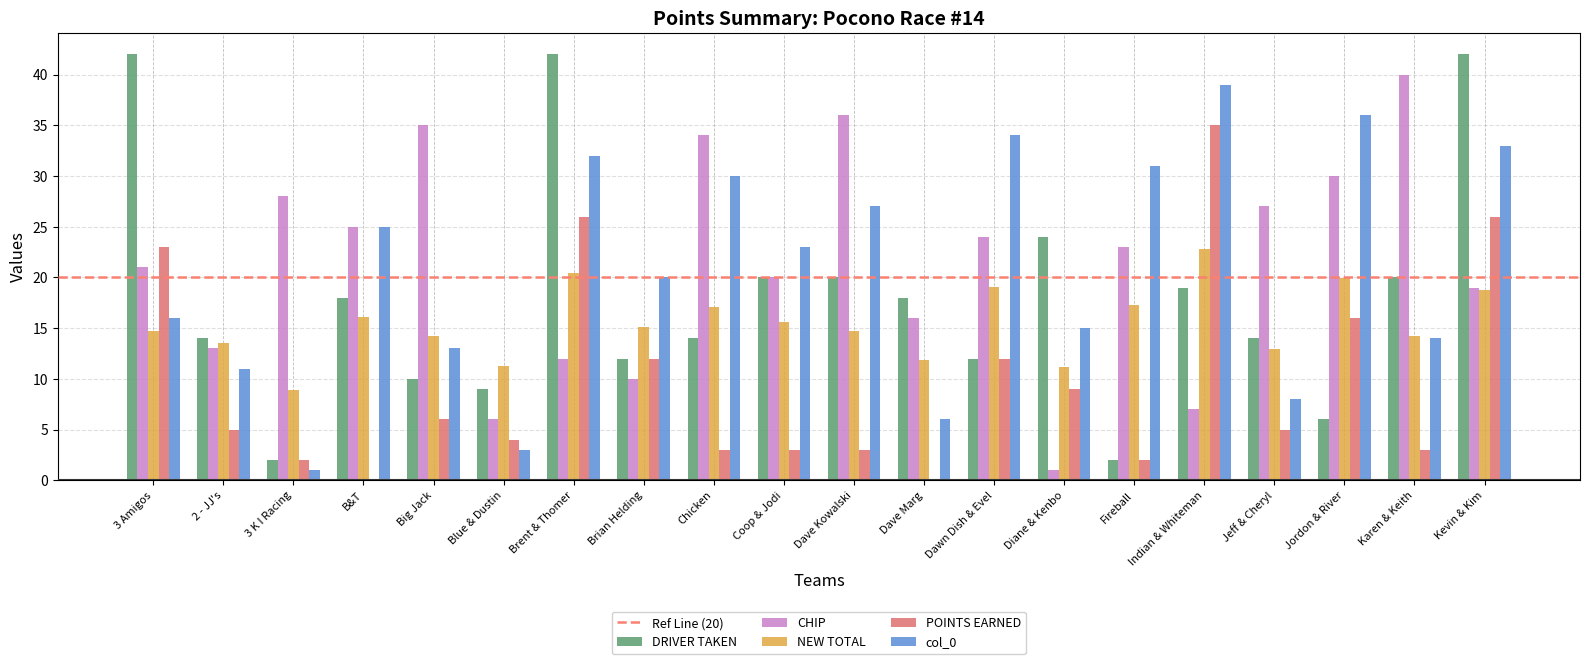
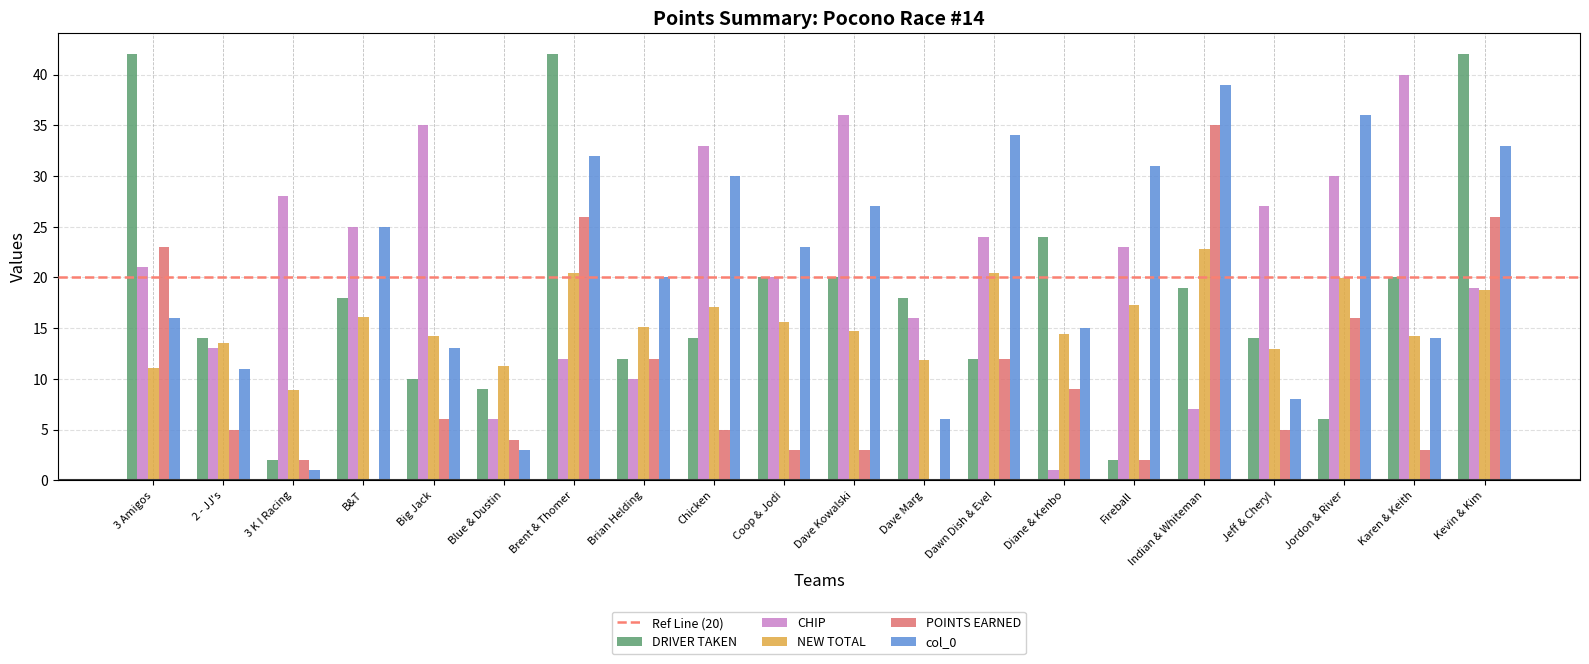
  {
    "DRIVER TAKEN": {
      "3 Amigos": 42.0,
      "2 - JJ's": 14.0,
      "3 K I Racing": 2.0,
      "B&T": 18.0,
      "Big Jack": 10.0,
      "Blue & Dustin": 9.0,
      "Brent & Thomer": 42.0,
      "Brian Helding": 12.0,
      "Chicken": 14.0,
      "Coop & Jodi": 20.0,
      "Dave Kowalski": 20.0,
      "Dave Marg": 18.0,
      "Dawn Dish & Evel": 12.0,
      "Diane & Kenbo": 24.0,
      "Fireball": 2.0,
      "Indian & Whiteman": 19.0,
      "Jeff & Cheryl": 14.0,
      "Jordon & River": 6.0,
      "Karen & Keith": 20.0,
      "Kevin & Kim": 42.0
    },
    "CHIP": {
      "3 Amigos": 21,
      "2 - JJ's": 13,
      "3 K I Racing": 28,
      "B&T": 25,
      "Big Jack": 35,
      "Blue & Dustin": 6,
      "Brent & Thomer": 12,
      "Brian Helding": 10,
-     "Chicken": 34,
+     "Chicken": 33,
      "Coop & Jodi": 20,
      "Dave Kowalski": 36,
      "Dave Marg": 16,
      "Dawn Dish & Evel": 24,
      "Diane & Kenbo": 1,
      "Fireball": 23,
      "Indian & Whiteman": 7,
      "Jeff & Cheryl": 27,
      "Jordon & River": 30,
      "Karen & Keith": 40,
      "Kevin & Kim": 19
    },
    "NEW TOTAL": {
-     "3 Amigos": 14.7,
+     "3 Amigos": 11.1,
      "2 - JJ's": 13.5,
      "3 K I Racing": 8.9,
      "B&T": 16.1,
      "Big Jack": 14.2,
      "Blue & Dustin": 11.3,
      "Brent & Thomer": 20.4,
      "Brian Helding": 15.1,
      "Chicken": 17.1,
      "Coop & Jodi": 15.6,
      "Dave Kowalski": 14.7,
      "Dave Marg": 11.9,
-     "Dawn Dish & Evel": 19.1,
-     "Diane & Kenbo": 11.2,
+     "Dawn Dish & Evel": 20.4,
+     "Diane & Kenbo": 14.4,
      "Fireball": 17.3,
      "Indian & Whiteman": 22.8,
      "Jeff & Cheryl": 12.9,
      "Jordon & River": 19.9,
      "Karen & Keith": 14.2,
      "Kevin & Kim": 18.8
    },
    "POINTS EARNED": {
      "3 Amigos": 23,
      "2 - JJ's": 5,
      "3 K I Racing": 2,
      "B&T": 0,
      "Big Jack": 6,
      "Blue & Dustin": 4,
      "Brent & Thomer": 26,
      "Brian Helding": 12,
-     "Chicken": 3,
+     "Chicken": 5,
      "Coop & Jodi": 3,
      "Dave Kowalski": 3,
      "Dave Marg": 0,
      "Dawn Dish & Evel": 12,
      "Diane & Kenbo": 9,
      "Fireball": 2,
      "Indian & Whiteman": 35,
      "Jeff & Cheryl": 5,
      "Jordon & River": 16,
      "Karen & Keith": 3,
      "Kevin & Kim": 26
    },
    "col_0": {
      "3 Amigos": 16.0,
      "2 - JJ's": 11.0,
      "3 K I Racing": 1.0,
      "B&T": 25.0,
      "Big Jack": 13.0,
      "Blue & Dustin": 3.0,
      "Brent & Thomer": 32.0,
      "Brian Helding": 20.0,
      "Chicken": 30.0,
      "Coop & Jodi": 23.0,
      "Dave Kowalski": 27.0,
      "Dave Marg": 6.0,
      "Dawn Dish & Evel": 34.0,
      "Diane & Kenbo": 15.0,
      "Fireball": 31.0,
      "Indian & Whiteman": 39.0,
      "Jeff & Cheryl": 8.0,
      "Jordon & River": 36.0,
      "Karen & Keith": 14.0,
      "Kevin & Kim": 33.0
    }
  }
